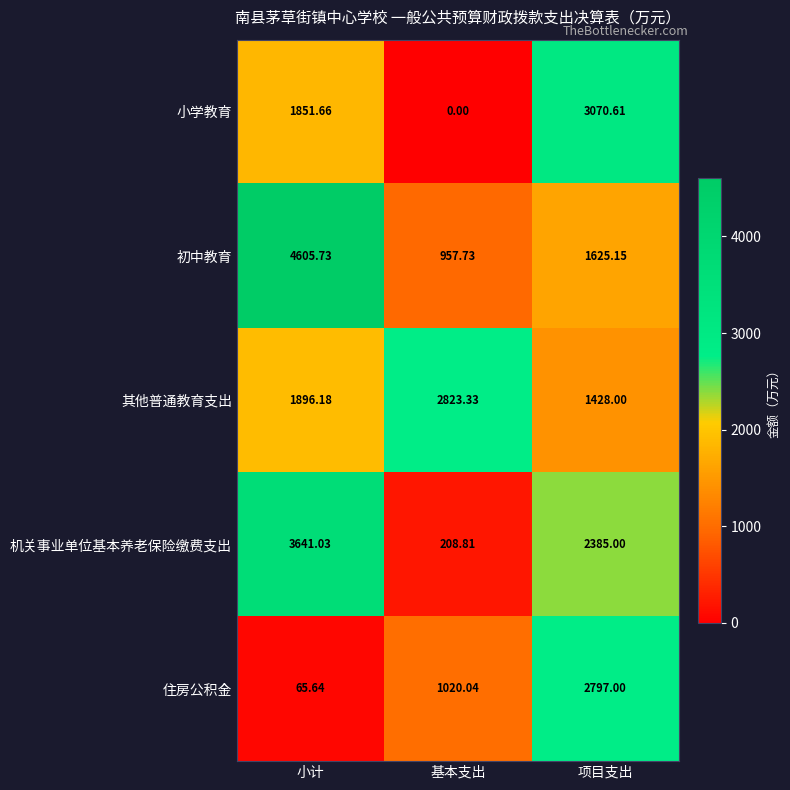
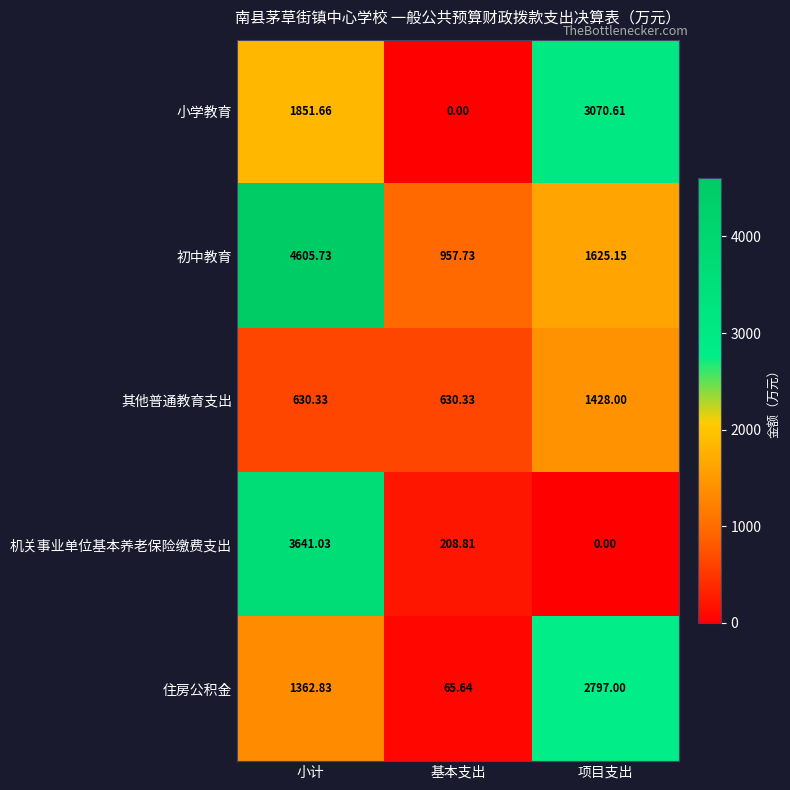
  {
    "小学教育": {
      "小计": 1851.66,
      "基本支出": 0.00,
      "项目支出": 3070.61
    },
    "初中教育": {
      "小计": 4605.73,
      "基本支出": 957.73,
      "项目支出": 1625.15
    },
    "其他普通教育支出": {
-     "小计": 1896.18,
-     "基本支出": 2823.33,
+     "小计": 630.33,
+     "基本支出": 630.33,
      "项目支出": 1428.00
    },
    "机关事业单位基本养老保险缴费支出": {
      "小计": 3641.03,
      "基本支出": 208.81,
-     "项目支出": 2385.00
+     "项目支出": 0.00
    },
    "住房公积金": {
-     "小计": 65.64,
-     "基本支出": 1020.04,
+     "小计": 1362.83,
+     "基本支出": 65.64,
      "项目支出": 2797.00
    }
  }
